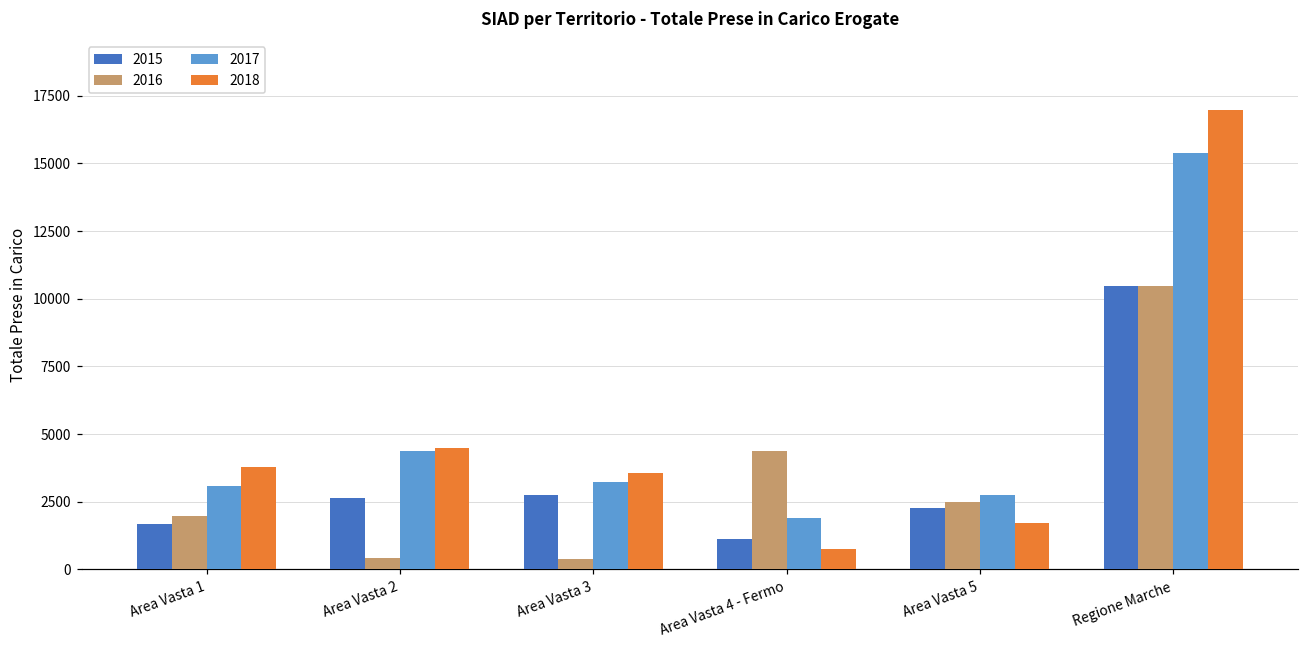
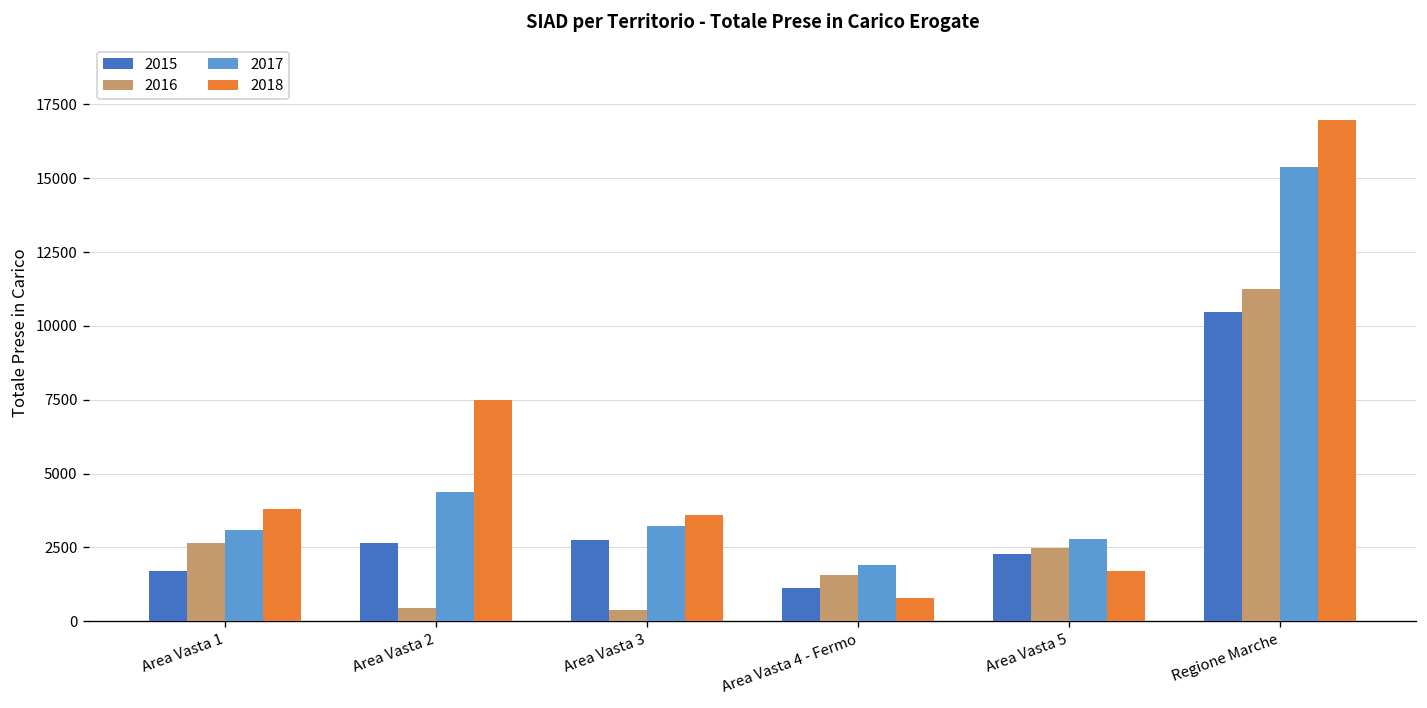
  {
    "2016": {
-     "Area Vasta 1": 2000,
+     "Area Vasta 1": 2600,
      "Area Vasta 2": 400,
      "Area Vasta 3": 400,
-     "Area Vasta 4 - Fermo": 4400,
+     "Area Vasta 4 - Fermo": 1600,
      "Area Vasta 5": 2500,
-     "Regione Marche": 10500
+     "Regione Marche": 11300
    },
    "2018": {
      "Area Vasta 1": 3800,
-     "Area Vasta 2": 4500,
+     "Area Vasta 2": 7500,
      "Area Vasta 3": 3600,
      "Area Vasta 4 - Fermo": 800,
      "Area Vasta 5": 1700,
      "Regione Marche": 17000
    }
  }
